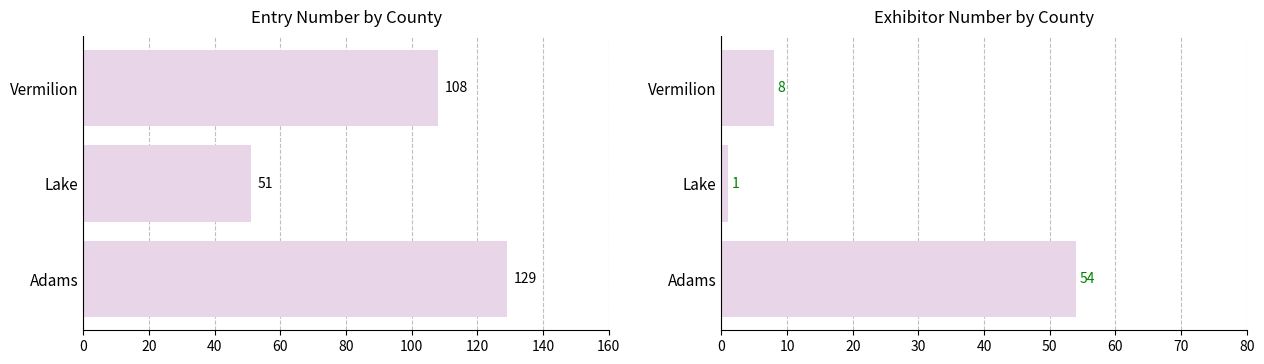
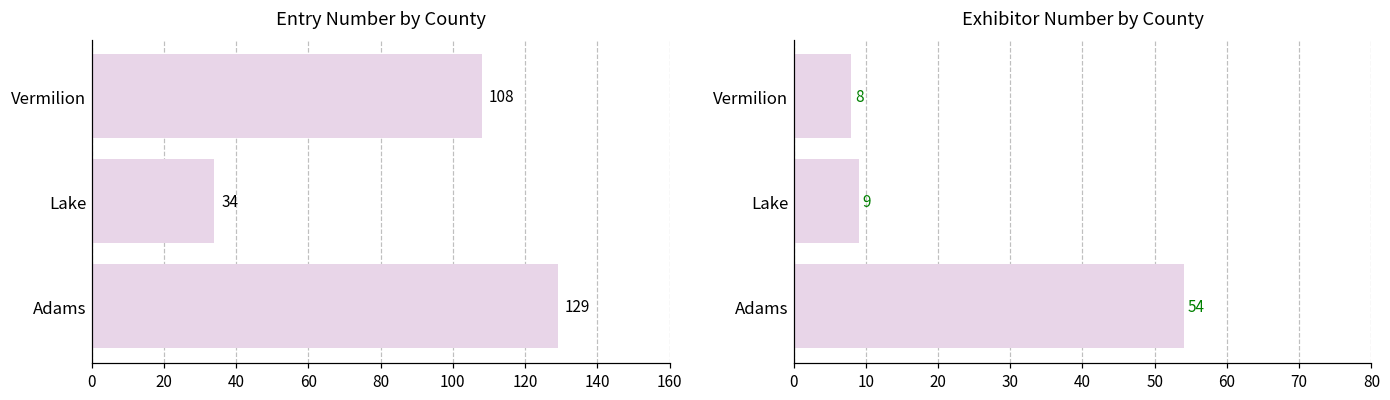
  {
    "Entry Number by County": {
      "Vermilion": 108,
-     "Lake": 51,
+     "Lake": 34,
      "Adams": 129
    },
    "Exhibitor Number by County": {
      "Vermilion": 8,
-     "Lake": 1,
+     "Lake": 9,
      "Adams": 54
    }
  }
